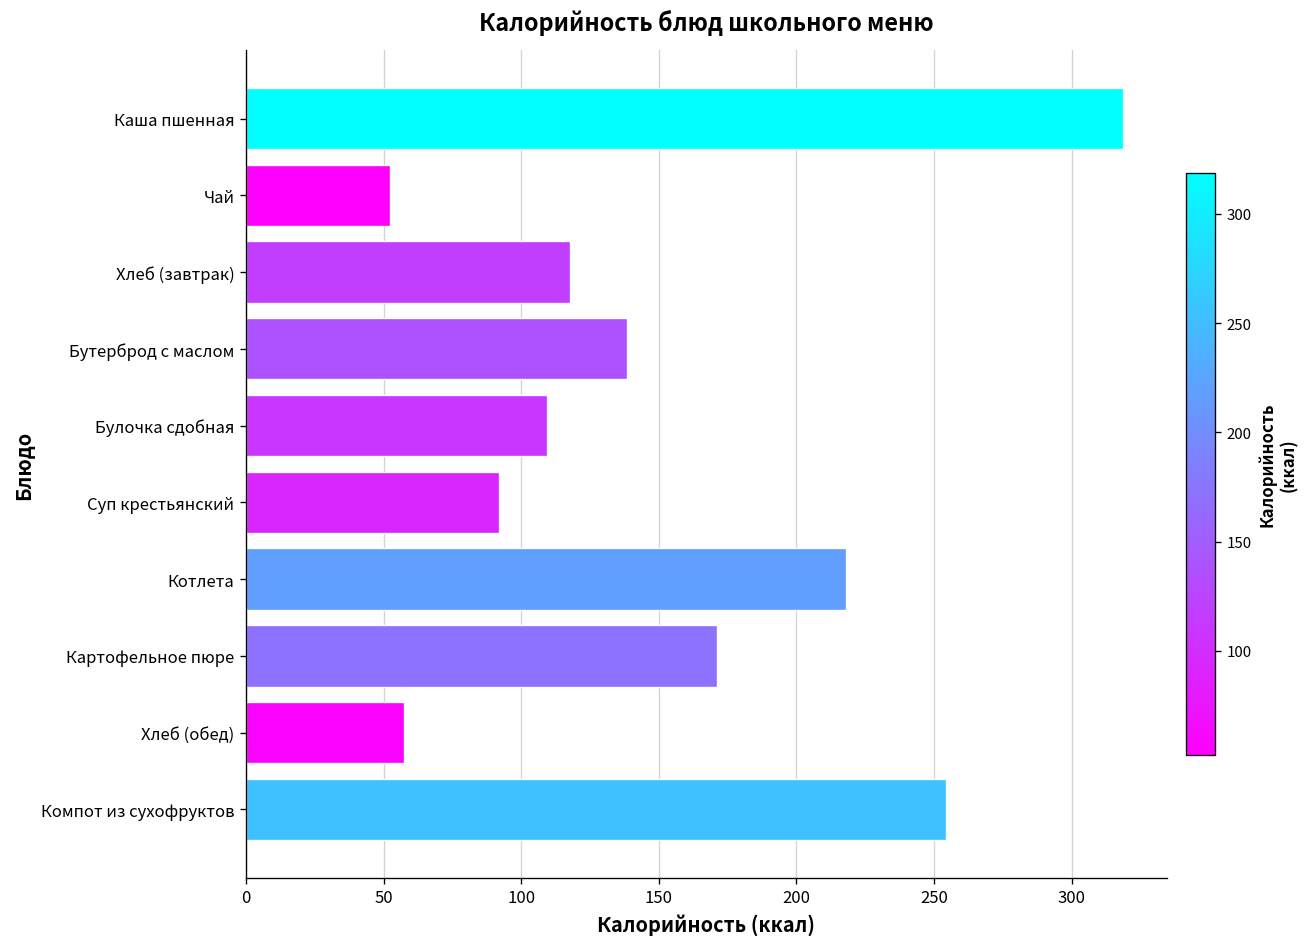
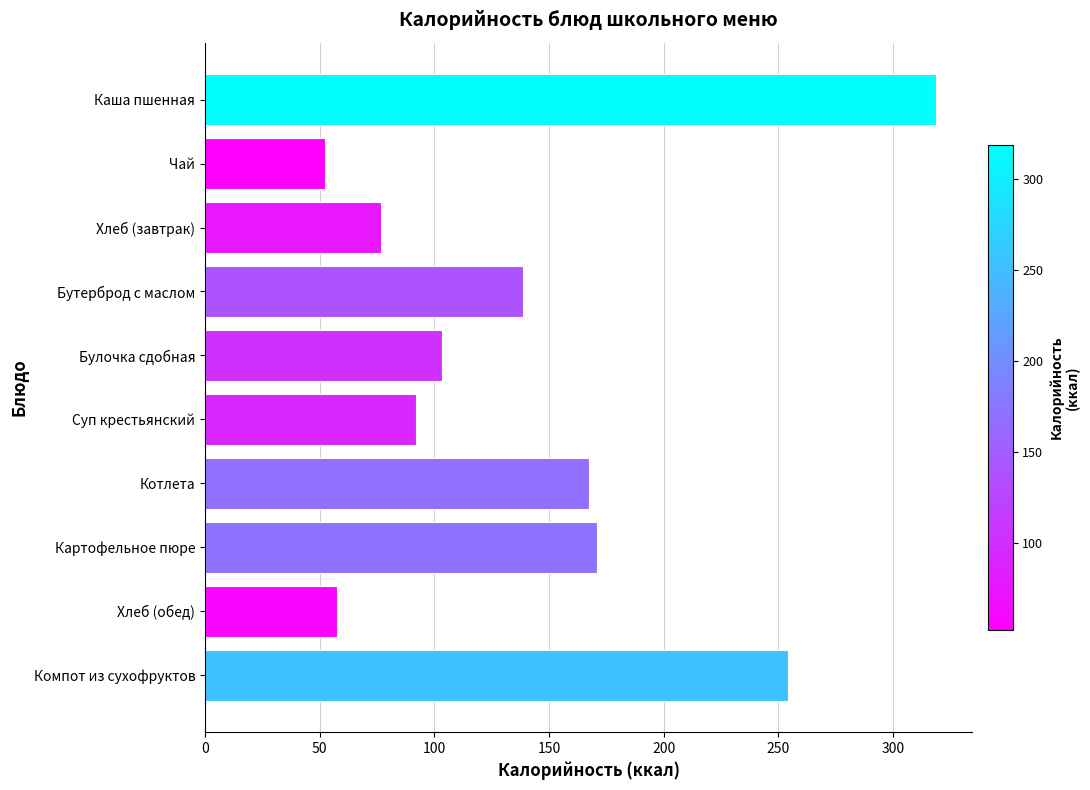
  {
    "Каша пшенная": 319,
    "Чай": 53,
-   "Хлеб (завтрак)": 118,
+   "Хлеб (завтрак)": 77,
    "Бутерброд с маслом": 139,
-   "Булочка сдобная": 109,
+   "Булочка сдобная": 103,
    "Суп крестьянский": 92,
-   "Котлета": 218,
+   "Котлета": 168,
    "Картофельное пюре": 171,
    "Хлеб (обед)": 57,
    "Компот из сухофруктов": 254
  }
